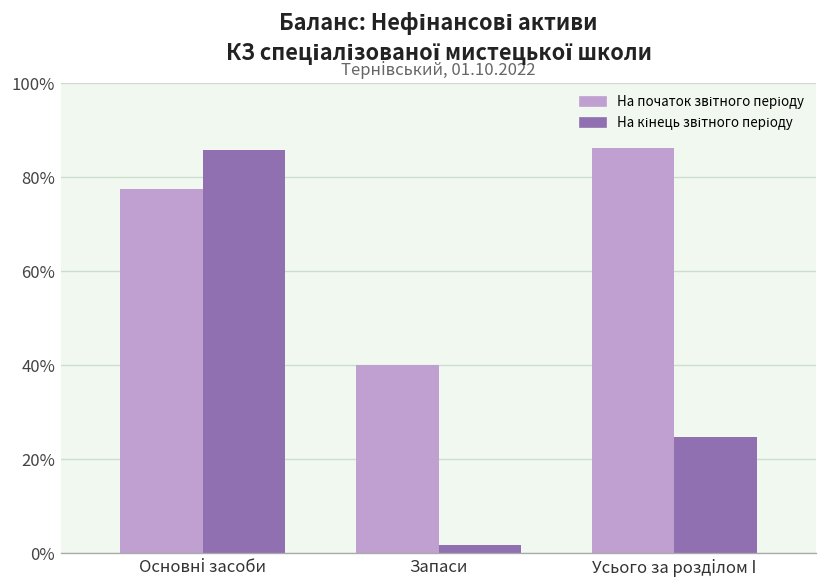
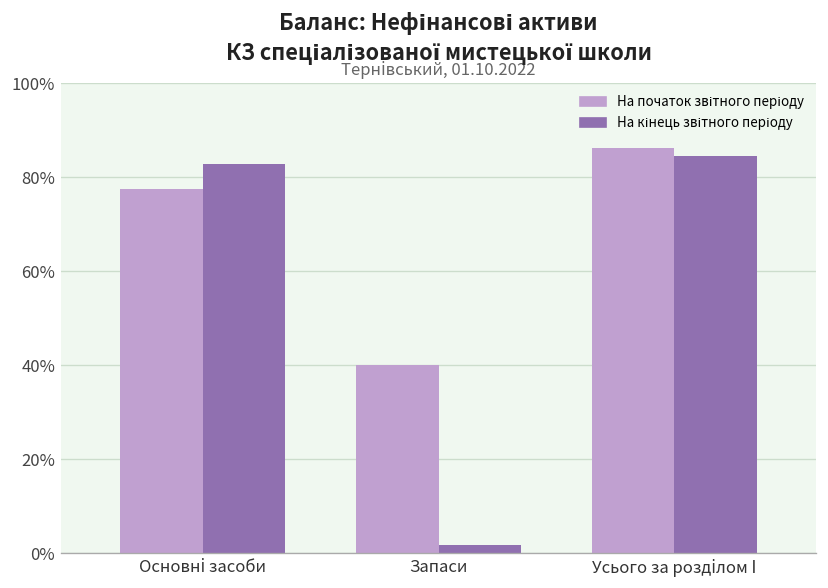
  {
    "На початок звітного періоду": {
      "Основні засоби": "78%",
      "Запаси": "40%",
      "Усього за розділом І": "86%"
    },
    "На кінець звітного періоду": {
-     "Основні засоби": "86%",
+     "Основні засоби": "83%",
      "Запаси": "2%",
-     "Усього за розділом І": "25%"
+     "Усього за розділом І": "85%"
    }
  }
